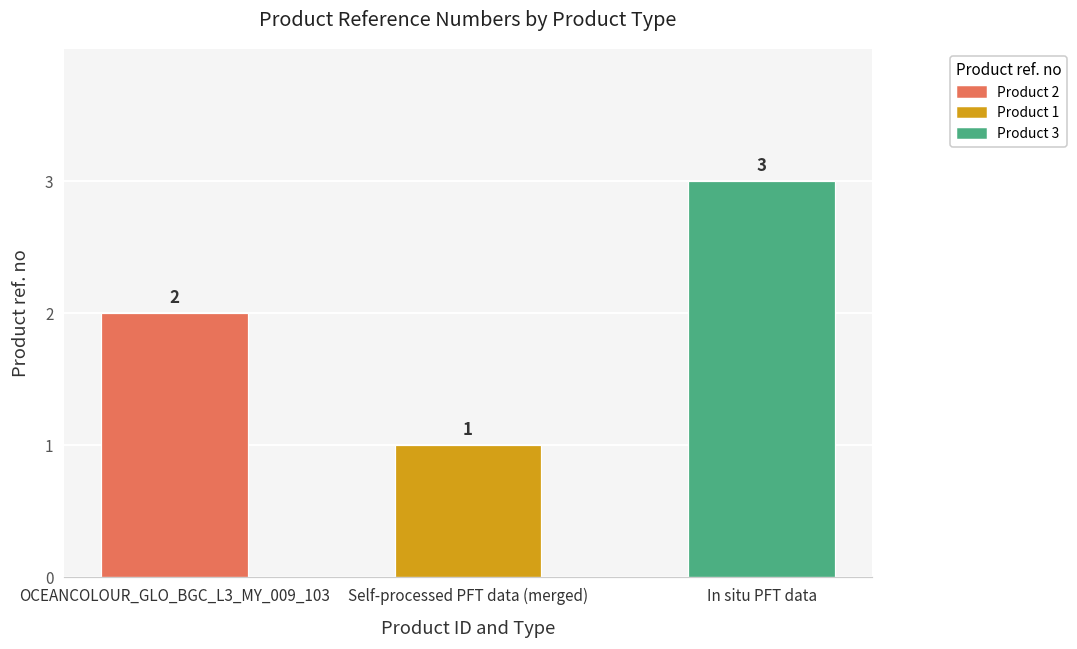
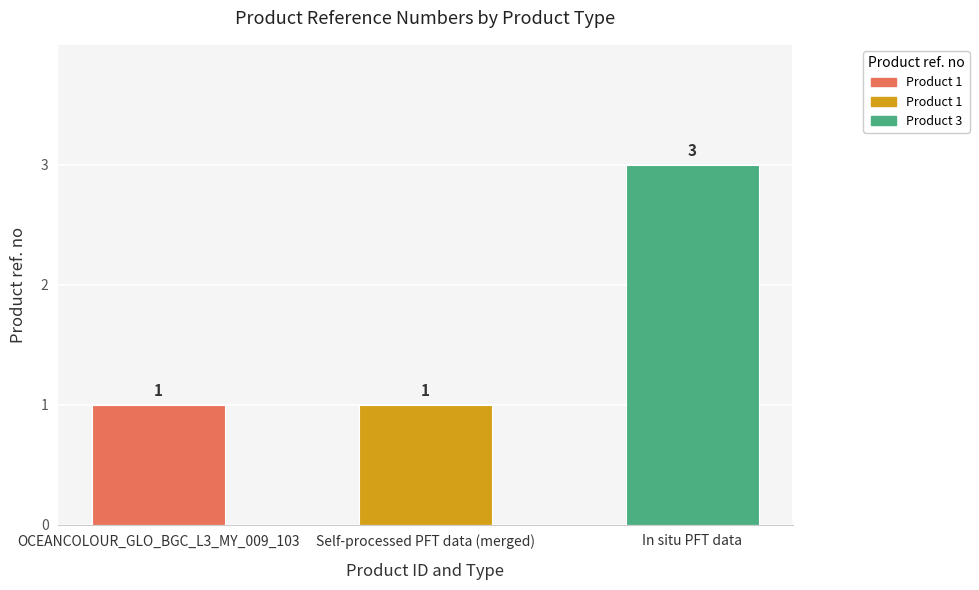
  {
-   "OCEANCOLOUR_GLO_BGC_L3_MY_009_103": 2,
+   "OCEANCOLOUR_GLO_BGC_L3_MY_009_103": 1,
    "Self-processed PFT data (merged)": 1,
    "In situ PFT data": 3
  }
